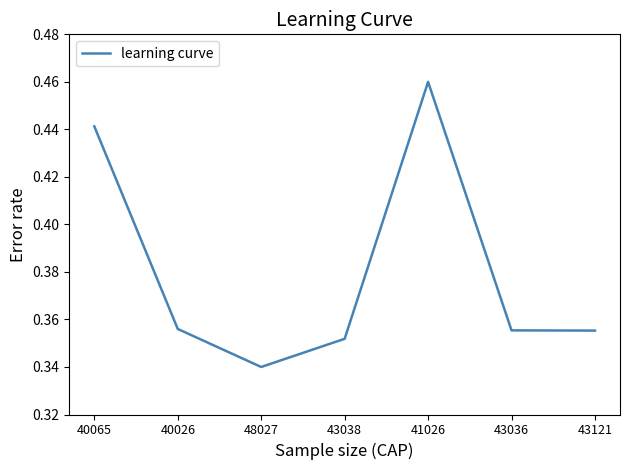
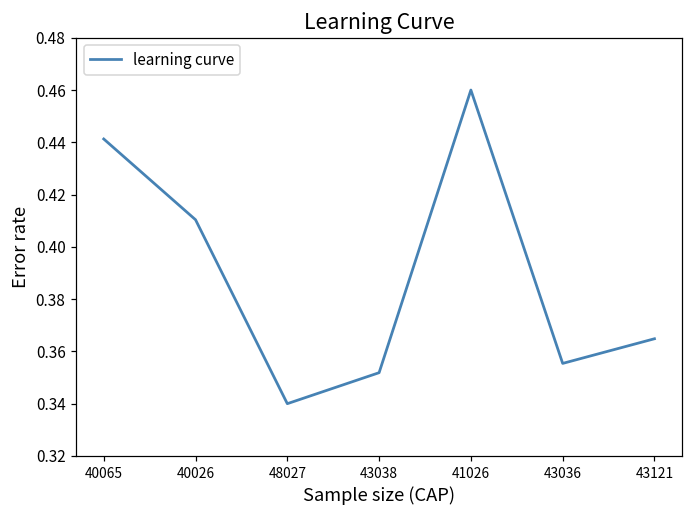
  {
    "40065": 0.441,
-   "40026": 0.356,
+   "40026": 0.410,
    "48027": 0.340,
    "43038": 0.352,
    "41026": 0.460,
    "43036": 0.355,
-   "43121": 0.355
+   "43121": 0.365
  }
